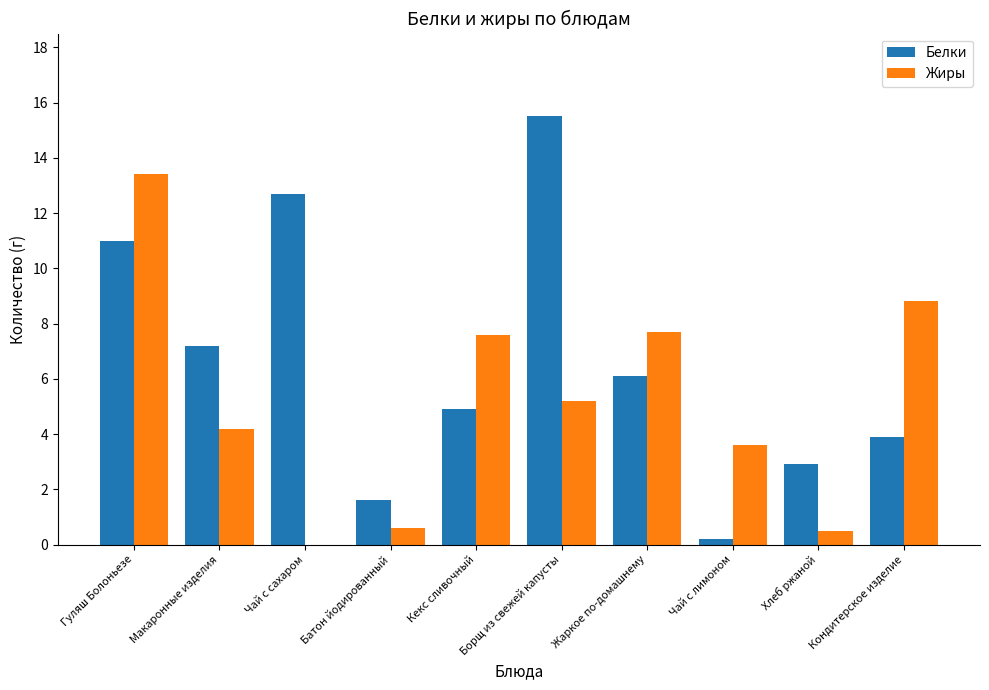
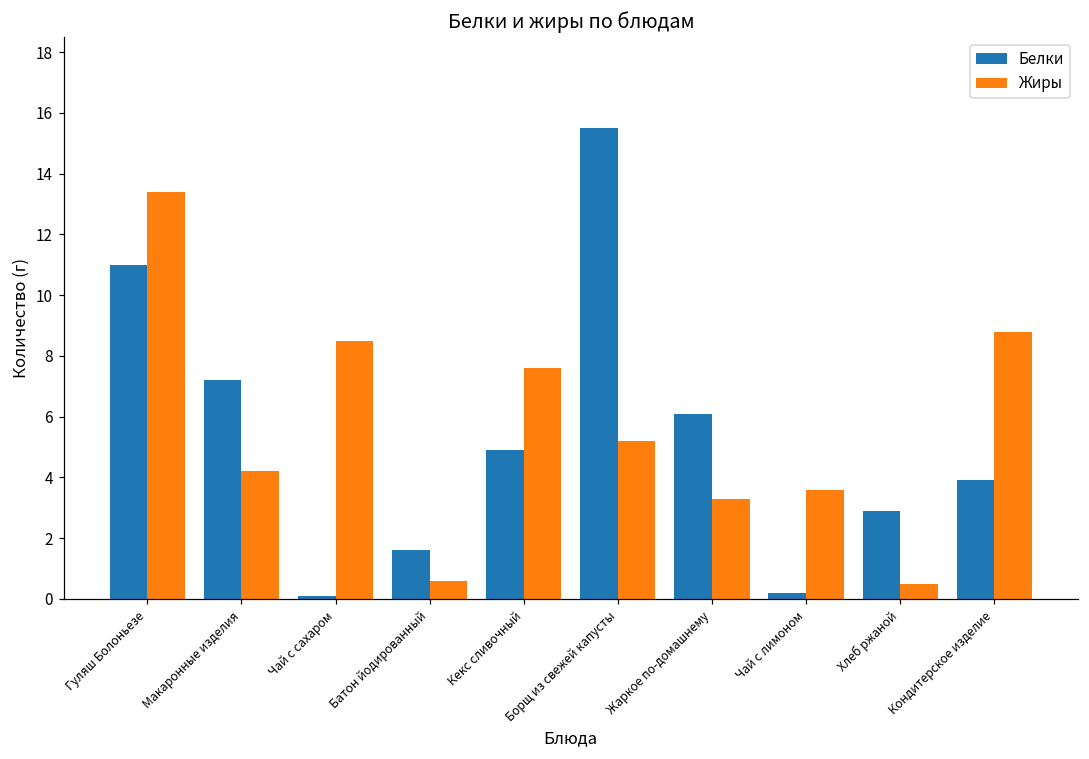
  {
    "Белки": {
      "Гуляш Болоньезе": 11.0,
      "Макаронные изделия": 7.2,
-     "Чай с сахаром": 12.7,
+     "Чай с сахаром": 0.1,
      "Батон йодированный": 1.6,
      "Кекс сливочный": 4.9,
      "Борщ из свежей капусты": 15.5,
      "Жаркое по-домашнему": 6.1,
      "Чай с лимоном": 0.2,
      "Хлеб ржаной": 2.9,
      "Кондитерское изделие": 3.9
    },
    "Жиры": {
      "Гуляш Болоньезе": 13.4,
      "Макаронные изделия": 4.2,
-     "Чай с сахаром": 0.0,
+     "Чай с сахаром": 8.5,
      "Батон йодированный": 0.6,
      "Кекс сливочный": 7.6,
      "Борщ из свежей капусты": 5.2,
-     "Жаркое по-домашнему": 7.7,
+     "Жаркое по-домашнему": 3.3,
      "Чай с лимоном": 3.6,
      "Хлеб ржаной": 0.5,
      "Кондитерское изделие": 8.8
    }
  }
